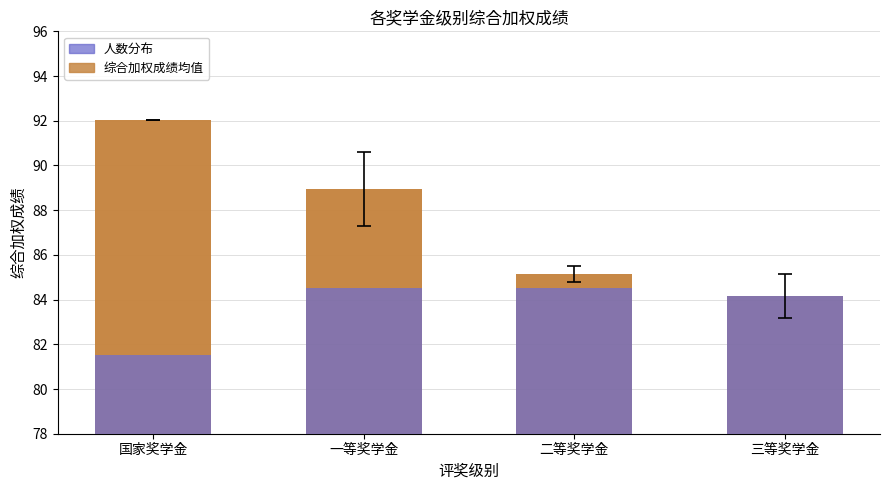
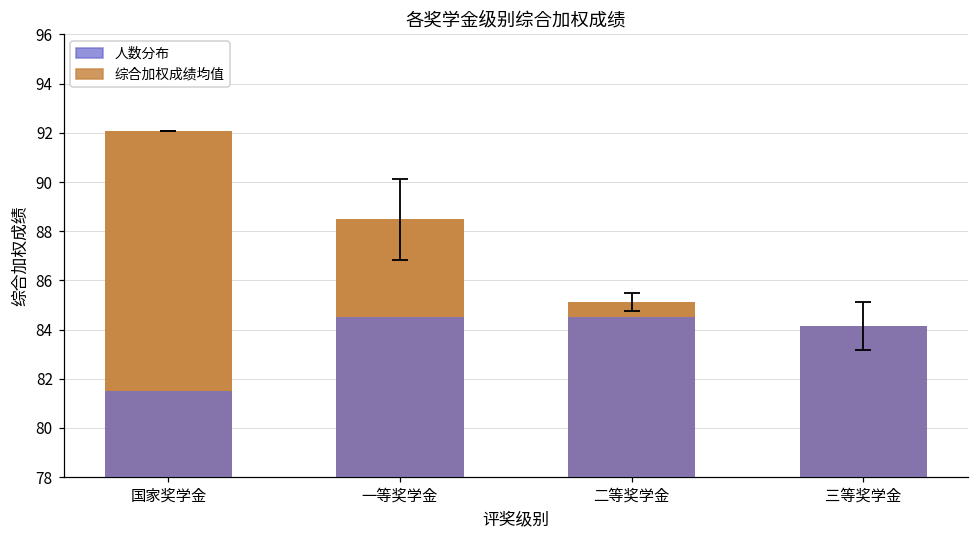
  {
    "综合加权成绩均值": {
      "国家奖学金": 92.1,
-     "一等奖学金": 88.9,
+     "一等奖学金": 88.5,
      "二等奖学金": 85.1,
      "三等奖学金": 84.1
    }
  }
